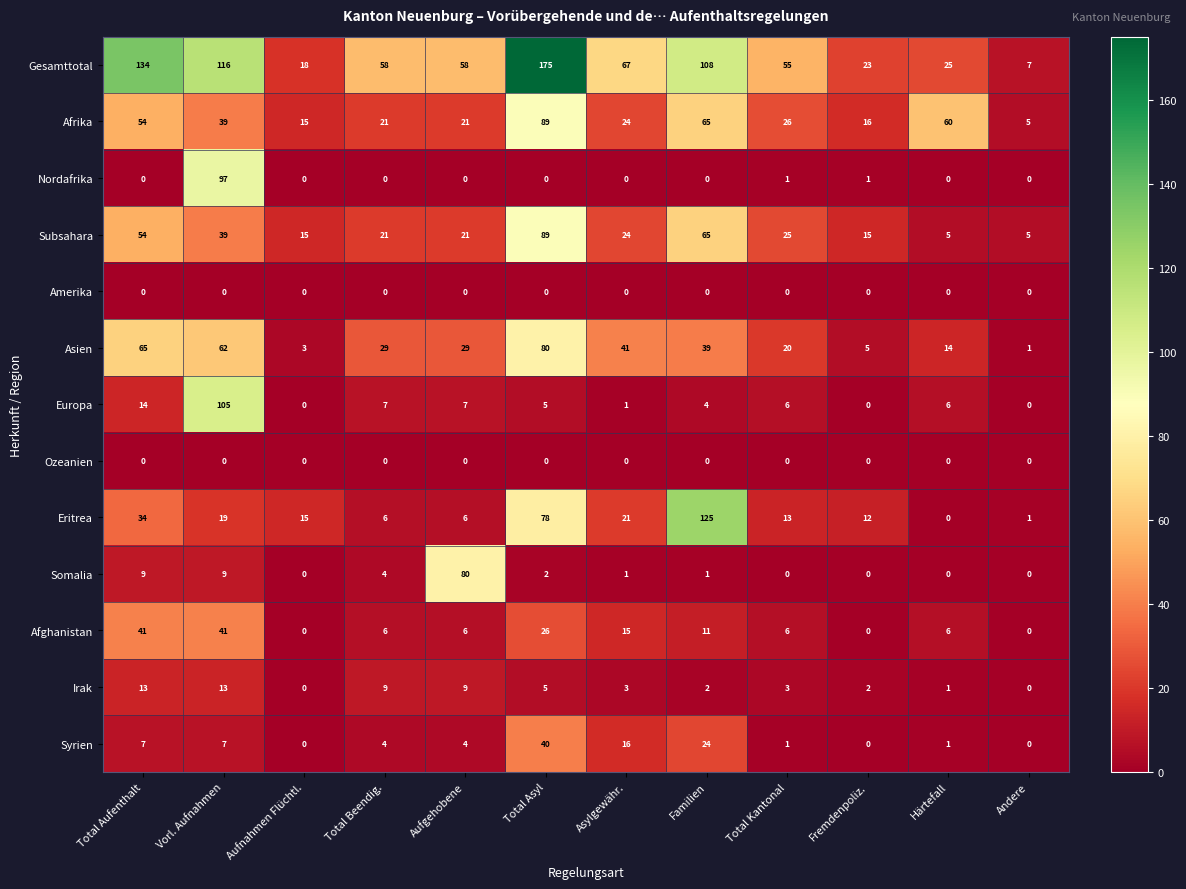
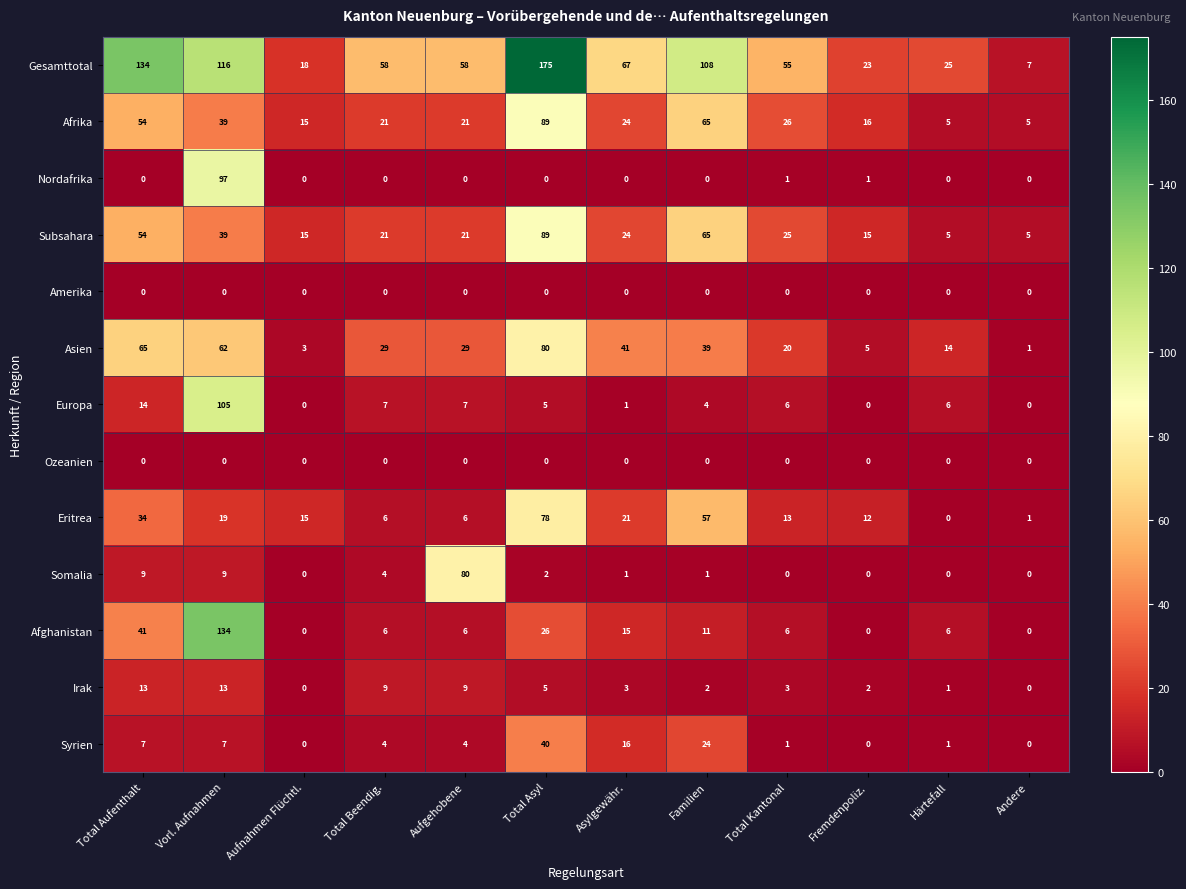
  {
    "Gesamttotal": {
      "Total Aufenthalt": 134,
      "Vorl. Aufnahmen": 116,
      "Aufnahmen Flüchtl.": 18,
      "Total Beendig.": 58,
      "Aufgehobene": 58,
      "Total Asyl": 175,
      "Asylgewähr.": 67,
      "Familien": 108,
      "Total Kantonal": 55,
      "Fremdenpoliz.": 23,
      "Härtefall": 25,
      "Andere": 7
    },
    "Afrika": {
      "Total Aufenthalt": 54,
      "Vorl. Aufnahmen": 39,
      "Aufnahmen Flüchtl.": 15,
      "Total Beendig.": 21,
      "Aufgehobene": 21,
      "Total Asyl": 89,
      "Asylgewähr.": 24,
      "Familien": 65,
      "Total Kantonal": 26,
      "Fremdenpoliz.": 16,
-     "Härtefall": 60,
+     "Härtefall": 5,
      "Andere": 5
    },
    "Nordafrika": {
      "Total Aufenthalt": 0,
      "Vorl. Aufnahmen": 97,
      "Aufnahmen Flüchtl.": 0,
      "Total Beendig.": 0,
      "Aufgehobene": 0,
      "Total Asyl": 0,
      "Asylgewähr.": 0,
      "Familien": 0,
      "Total Kantonal": 1,
      "Fremdenpoliz.": 1,
      "Härtefall": 0,
      "Andere": 0
    },
    "Subsahara": {
      "Total Aufenthalt": 54,
      "Vorl. Aufnahmen": 39,
      "Aufnahmen Flüchtl.": 15,
      "Total Beendig.": 21,
      "Aufgehobene": 21,
      "Total Asyl": 89,
      "Asylgewähr.": 24,
      "Familien": 65,
      "Total Kantonal": 25,
      "Fremdenpoliz.": 15,
      "Härtefall": 5,
      "Andere": 5
    },
    "Amerika": {
      "Total Aufenthalt": 0,
      "Vorl. Aufnahmen": 0,
      "Aufnahmen Flüchtl.": 0,
      "Total Beendig.": 0,
      "Aufgehobene": 0,
      "Total Asyl": 0,
      "Asylgewähr.": 0,
      "Familien": 0,
      "Total Kantonal": 0,
      "Fremdenpoliz.": 0,
      "Härtefall": 0,
      "Andere": 0
    },
    "Asien": {
      "Total Aufenthalt": 65,
      "Vorl. Aufnahmen": 62,
      "Aufnahmen Flüchtl.": 3,
      "Total Beendig.": 29,
      "Aufgehobene": 29,
      "Total Asyl": 80,
      "Asylgewähr.": 41,
      "Familien": 39,
      "Total Kantonal": 20,
      "Fremdenpoliz.": 5,
      "Härtefall": 14,
      "Andere": 1
    },
    "Europa": {
      "Total Aufenthalt": 14,
      "Vorl. Aufnahmen": 105,
      "Aufnahmen Flüchtl.": 0,
      "Total Beendig.": 7,
      "Aufgehobene": 7,
      "Total Asyl": 5,
      "Asylgewähr.": 1,
      "Familien": 4,
      "Total Kantonal": 6,
      "Fremdenpoliz.": 0,
      "Härtefall": 6,
      "Andere": 0
    },
    "Ozeanien": {
      "Total Aufenthalt": 0,
      "Vorl. Aufnahmen": 0,
      "Aufnahmen Flüchtl.": 0,
      "Total Beendig.": 0,
      "Aufgehobene": 0,
      "Total Asyl": 0,
      "Asylgewähr.": 0,
      "Familien": 0,
      "Total Kantonal": 0,
      "Fremdenpoliz.": 0,
      "Härtefall": 0,
      "Andere": 0
    },
    "Eritrea": {
      "Total Aufenthalt": 34,
      "Vorl. Aufnahmen": 19,
      "Aufnahmen Flüchtl.": 15,
      "Total Beendig.": 6,
      "Aufgehobene": 6,
      "Total Asyl": 78,
      "Asylgewähr.": 21,
-     "Familien": 125,
+     "Familien": 57,
      "Total Kantonal": 13,
      "Fremdenpoliz.": 12,
      "Härtefall": 0,
      "Andere": 1
    },
    "Somalia": {
      "Total Aufenthalt": 9,
      "Vorl. Aufnahmen": 9,
      "Aufnahmen Flüchtl.": 0,
      "Total Beendig.": 4,
      "Aufgehobene": 80,
      "Total Asyl": 2,
      "Asylgewähr.": 1,
      "Familien": 1,
      "Total Kantonal": 0,
      "Fremdenpoliz.": 0,
      "Härtefall": 0,
      "Andere": 0
    },
    "Afghanistan": {
      "Total Aufenthalt": 41,
-     "Vorl. Aufnahmen": 41,
+     "Vorl. Aufnahmen": 134,
      "Aufnahmen Flüchtl.": 0,
      "Total Beendig.": 6,
      "Aufgehobene": 6,
      "Total Asyl": 26,
      "Asylgewähr.": 15,
      "Familien": 11,
      "Total Kantonal": 6,
      "Fremdenpoliz.": 0,
      "Härtefall": 6,
      "Andere": 0
    },
    "Irak": {
      "Total Aufenthalt": 13,
      "Vorl. Aufnahmen": 13,
      "Aufnahmen Flüchtl.": 0,
      "Total Beendig.": 9,
      "Aufgehobene": 9,
      "Total Asyl": 5,
      "Asylgewähr.": 3,
      "Familien": 2,
      "Total Kantonal": 3,
      "Fremdenpoliz.": 2,
      "Härtefall": 1,
      "Andere": 0
    },
    "Syrien": {
      "Total Aufenthalt": 7,
      "Vorl. Aufnahmen": 7,
      "Aufnahmen Flüchtl.": 0,
      "Total Beendig.": 4,
      "Aufgehobene": 4,
      "Total Asyl": 40,
      "Asylgewähr.": 16,
      "Familien": 24,
      "Total Kantonal": 1,
      "Fremdenpoliz.": 0,
      "Härtefall": 1,
      "Andere": 0
    }
  }
